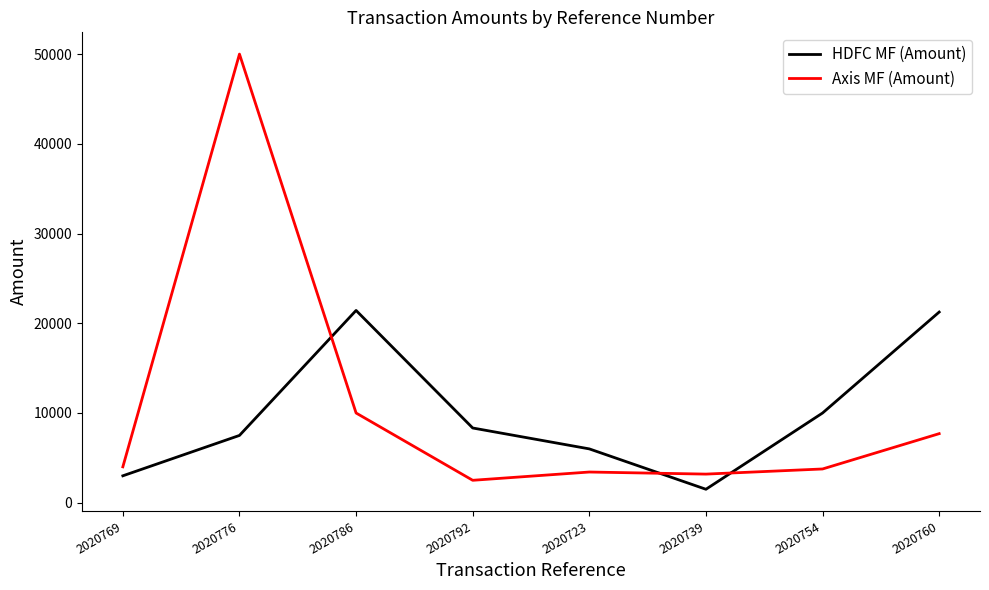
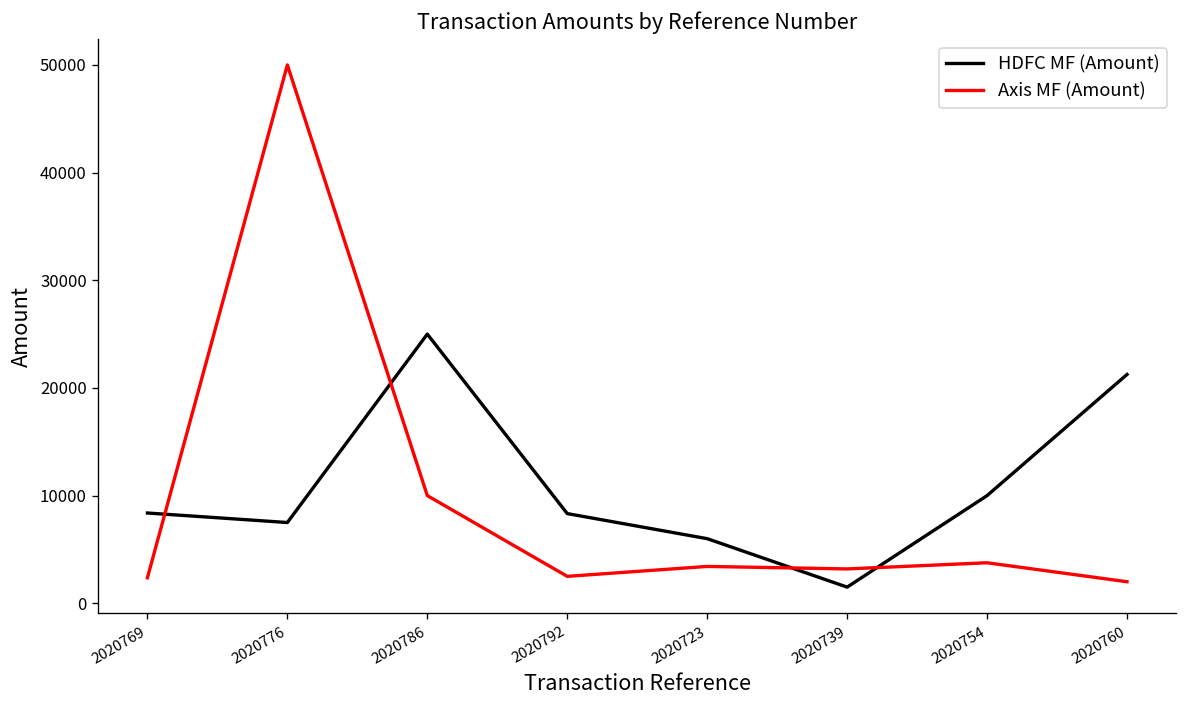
  {
    "HDFC MF (Amount)": {
-     "2020769": 3000,
+     "2020769": 8000,
      "2020776": 8000,
-     "2020786": 21000,
+     "2020786": 25000,
      "2020792": 8000,
      "2020723": 6000,
      "2020739": 2000,
      "2020754": 10000,
      "2020760": 21000
    },
    "Axis MF (Amount)": {
-     "2020769": 4000,
+     "2020769": 2000,
      "2020776": 50000,
      "2020786": 10000,
      "2020792": 3000,
      "2020723": 3000,
      "2020739": 3000,
      "2020754": 4000,
-     "2020760": 8000
+     "2020760": 2000
    }
  }
